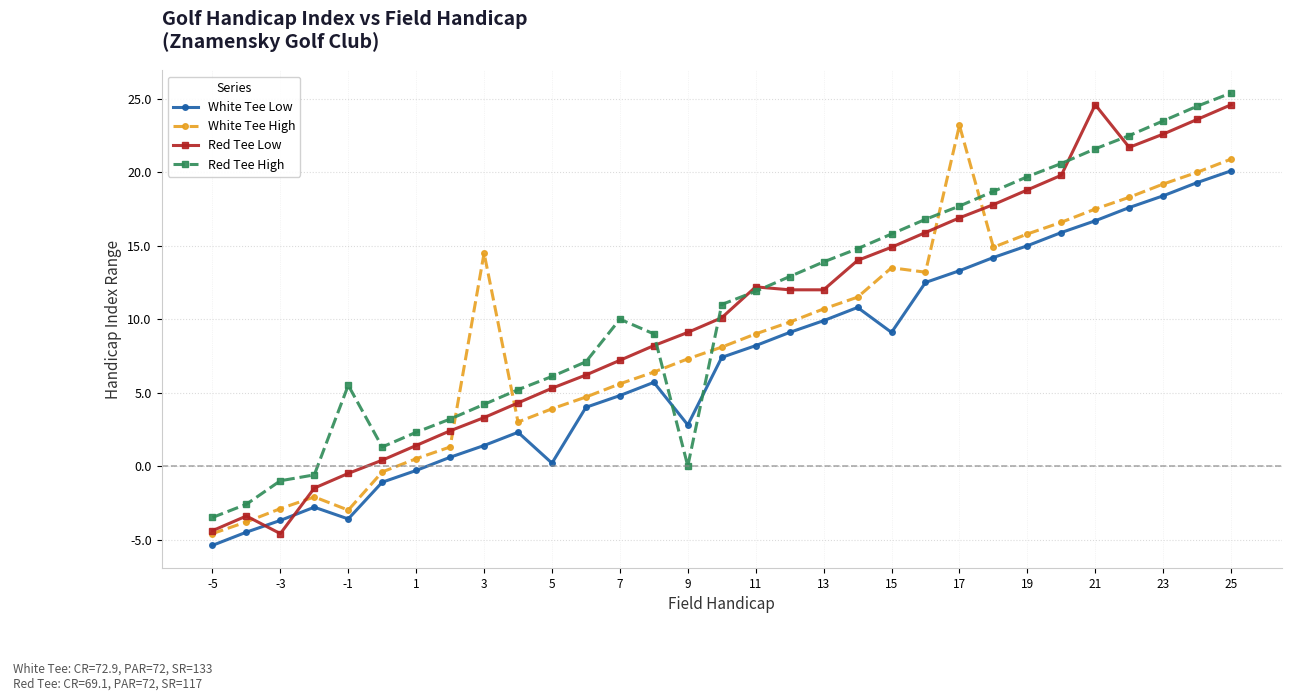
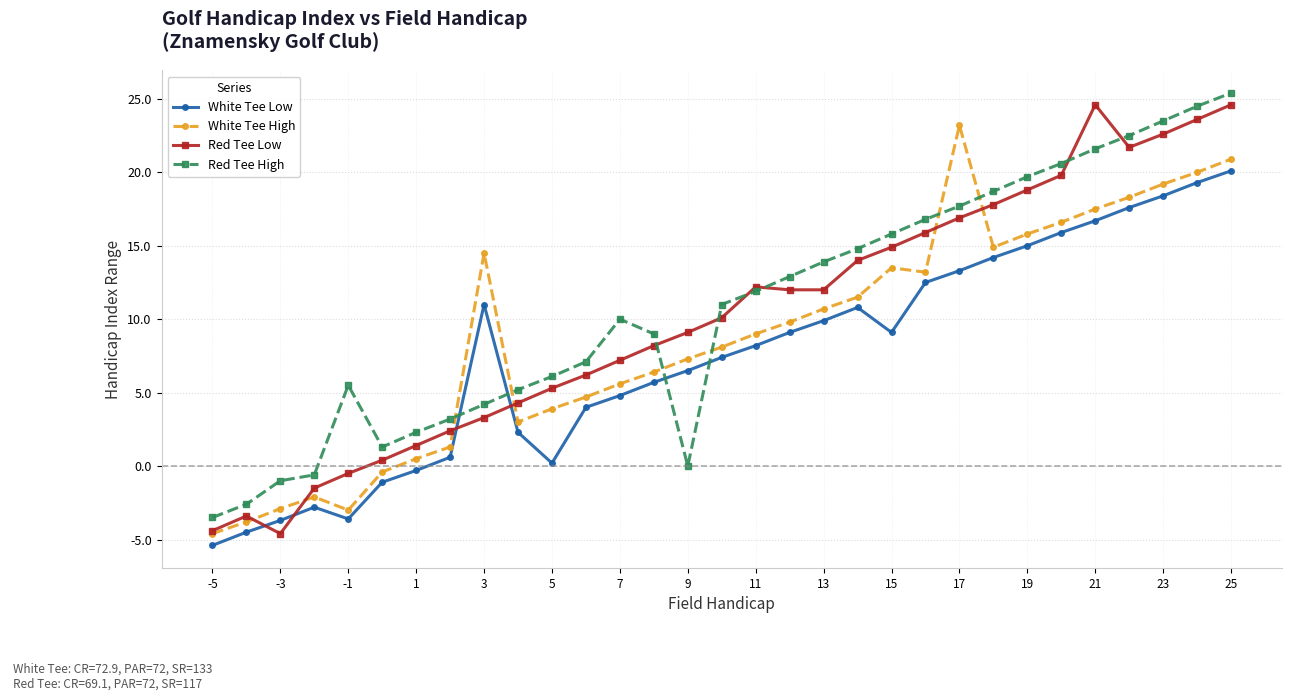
  {
    "White Tee Low": {
      "-5": -5.4,
      "-3": -3.7,
      "-1": -3.6,
      "1": -0.3,
-     "3": 1.4,
+     "3": 11.0,
      "5": 0.2,
      "7": 4.8,
-     "9": 2.8,
+     "9": 6.5,
      "11": 8.2,
      "13": 9.9,
      "15": 9.1,
      "17": 13.3,
      "19": 15.0,
      "21": 16.7,
      "23": 18.4,
      "25": 20.1
    },
    "White Tee High": {
      "-5": -4.6,
      "-3": -2.9,
      "-1": -3.0,
      "1": 0.5,
      "3": 14.5,
      "5": 3.9,
      "7": 5.6,
      "9": 7.3,
      "11": 9.0,
      "13": 10.7,
      "15": 13.5,
      "17": 23.2,
      "19": 15.8,
      "21": 17.5,
      "23": 19.2,
      "25": 20.9
    },
    "Red Tee Low": {
      "-5": -4.4,
      "-3": -4.6,
      "-1": -0.5,
      "1": 1.4,
      "3": 3.3,
      "5": 5.3,
      "7": 7.2,
      "9": 9.1,
      "11": 12.2,
      "13": 12.0,
      "15": 14.9,
      "17": 16.9,
      "19": 18.8,
      "21": 24.6,
      "23": 22.6,
      "25": 24.6
    },
    "Red Tee High": {
      "-5": -3.5,
      "-3": -1.0,
      "-1": 5.5,
      "1": 2.3,
      "3": 4.2,
      "5": 6.1,
      "7": 10.0,
      "9": 0.0,
      "11": 11.9,
      "13": 13.9,
      "15": 15.8,
      "17": 17.7,
      "19": 19.7,
      "21": 21.6,
      "23": 23.5,
      "25": 25.4
    }
  }
